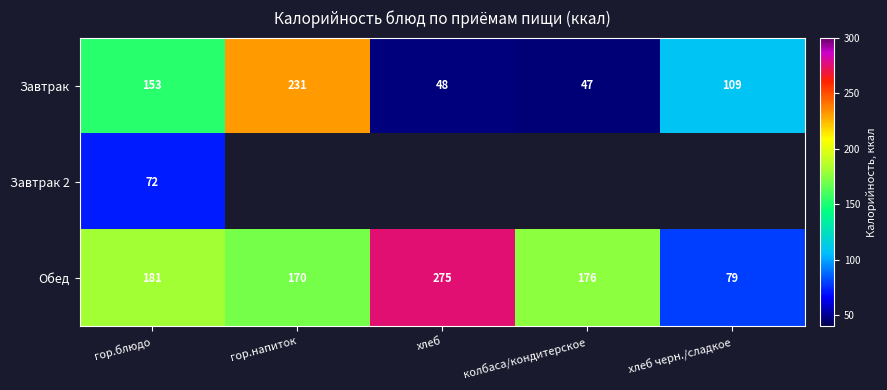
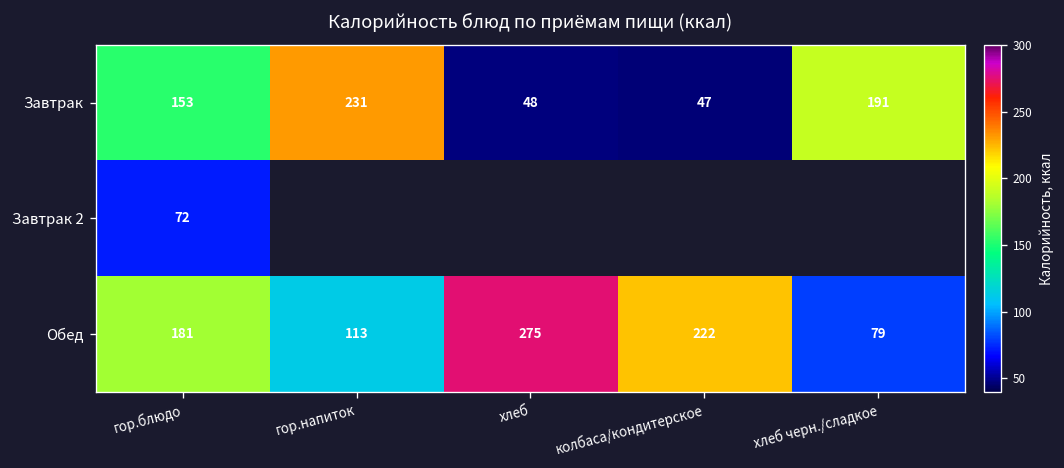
  {
    "Завтрак": {
      "гор.блюдо": 153,
      "гор.напиток": 231,
      "хлеб": 48,
      "колбаса/кондитерское": 47,
-     "хлеб черн./сладкое": 109
+     "хлеб черн./сладкое": 191
    },
    "Завтрак 2": {
      "гор.блюдо": 72
    },
    "Обед": {
      "гор.блюдо": 181,
-     "гор.напиток": 170,
+     "гор.напиток": 113,
      "хлеб": 275,
-     "колбаса/кондитерское": 176,
+     "колбаса/кондитерское": 222,
      "хлеб черн./сладкое": 79
    }
  }
